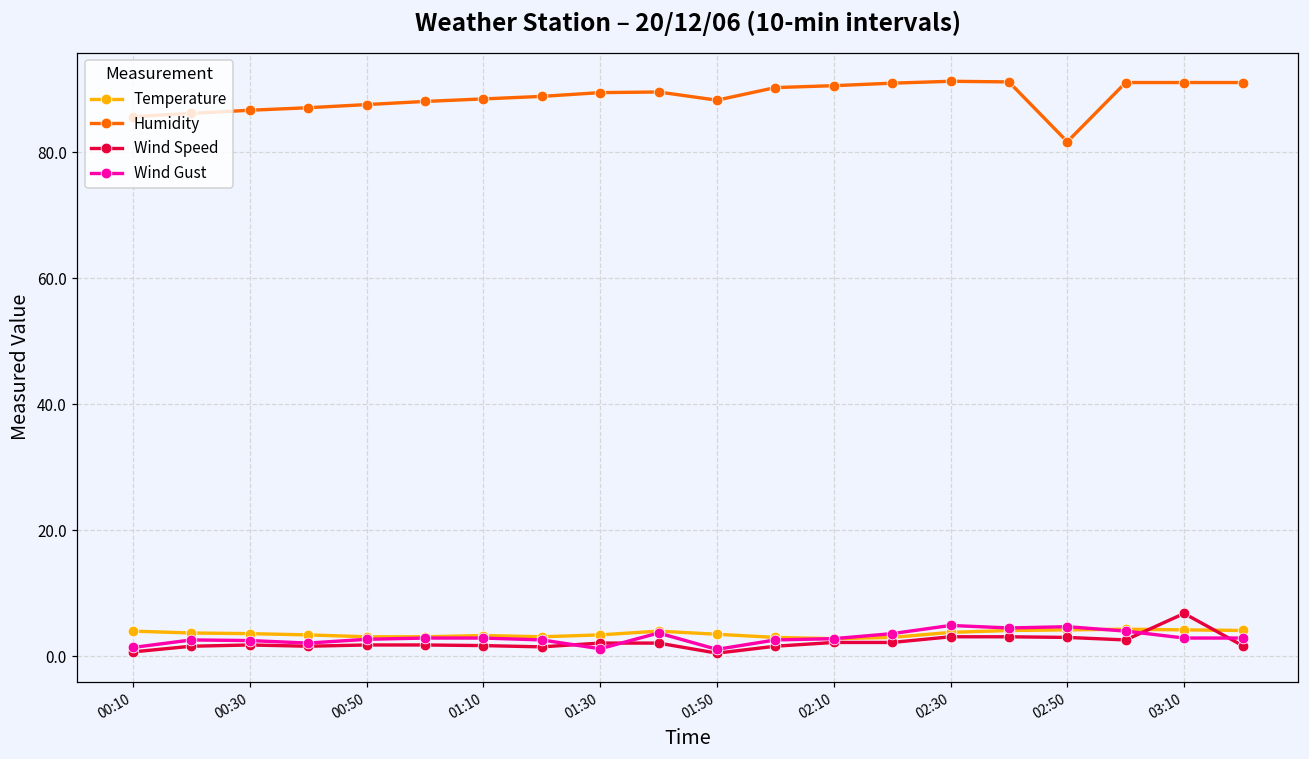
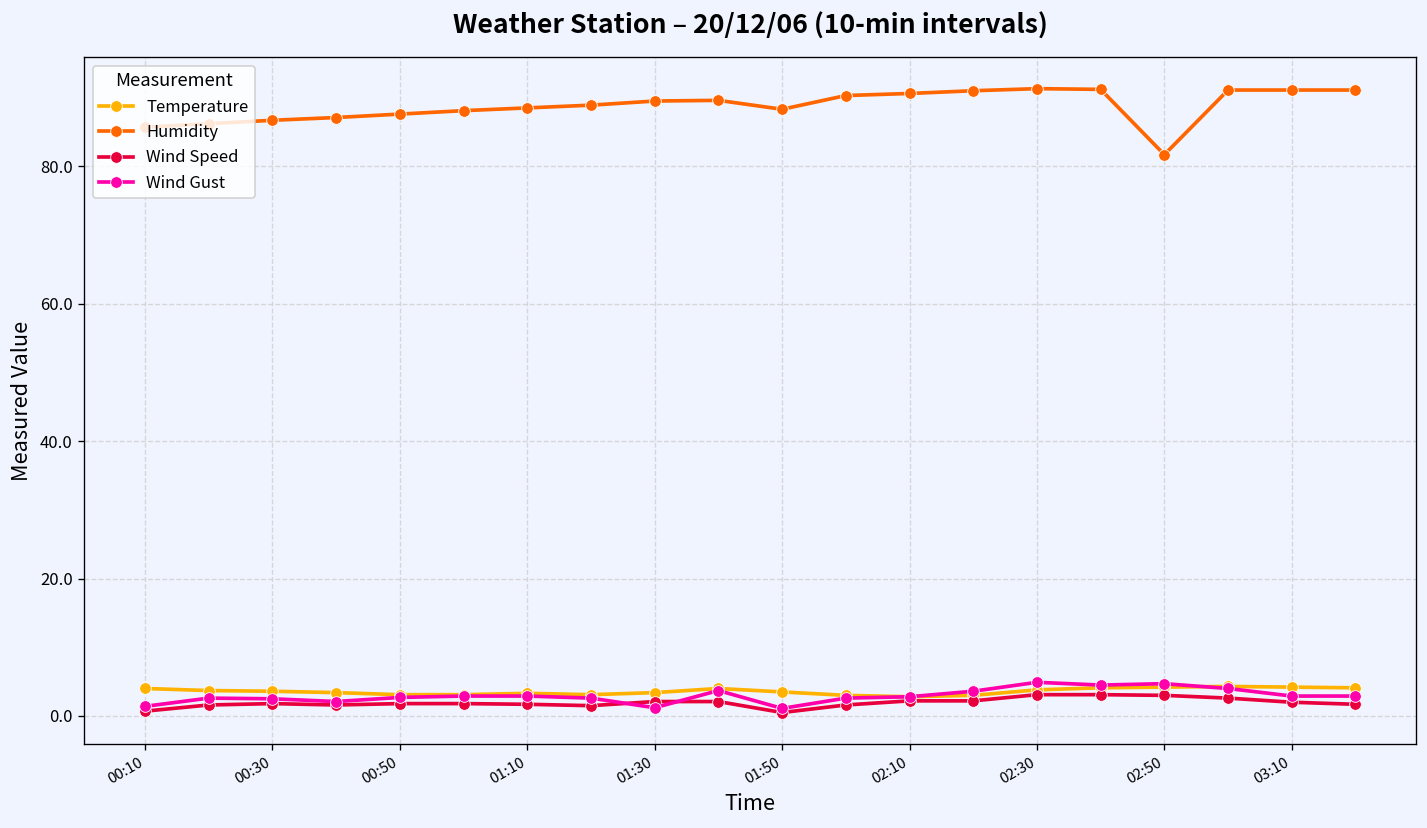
  {
    "Temperature": {
      "00:10": 4,
      "00:30": 4,
      "01:30": 3,
      "01:50": 4,
      "02:30": 4,
      "02:50": 4,
      "03:10": 4
    },
    "Humidity": {
      "00:30": 87,
      "00:50": 88,
      "01:10": 89,
      "01:30": 90,
      "01:50": 88,
      "02:10": 91,
      "02:30": 91,
      "02:50": 82,
      "03:10": 91
    },
    "Wind Speed": {
      "00:10": 1,
      "00:30": 2,
      "00:50": 2,
      "01:10": 2,
      "01:30": 2,
      "01:50": 1,
      "02:10": 2,
      "02:30": 3,
      "02:50": 3,
-     "03:10": 7
+     "03:10": 2
    },
    "Wind Gust": {
      "00:10": 1,
      "00:30": 3,
      "01:30": 1,
      "01:50": 1,
      "02:30": 5,
      "02:50": 5,
      "03:10": 3
    }
  }
